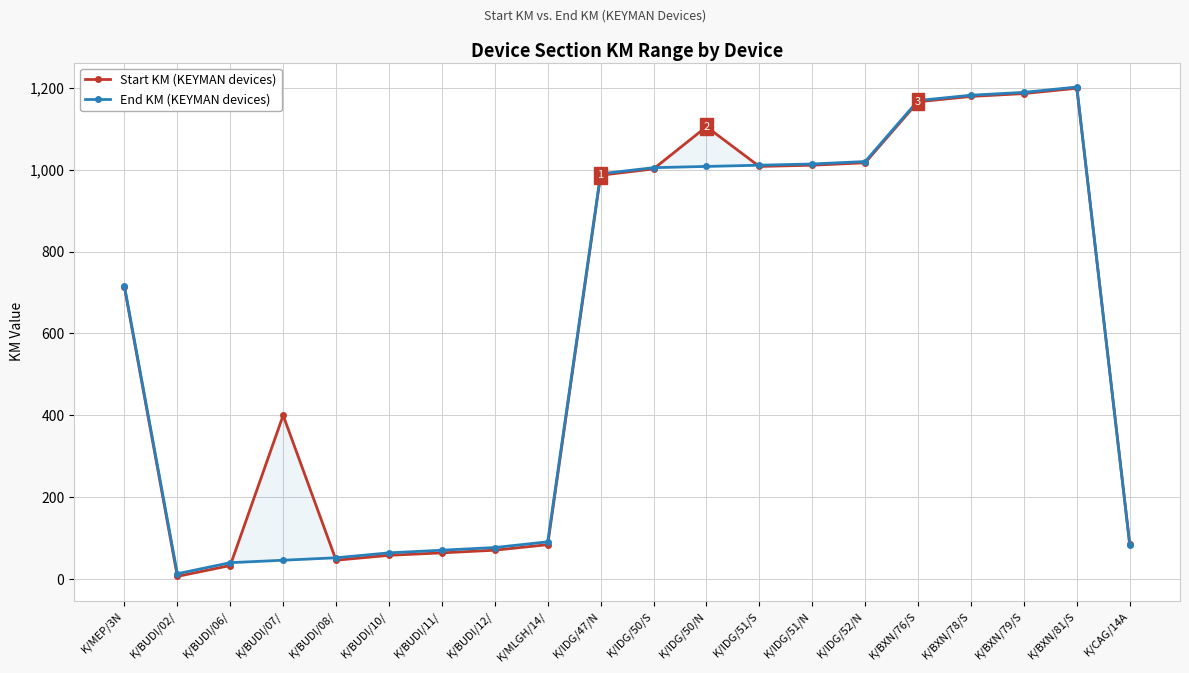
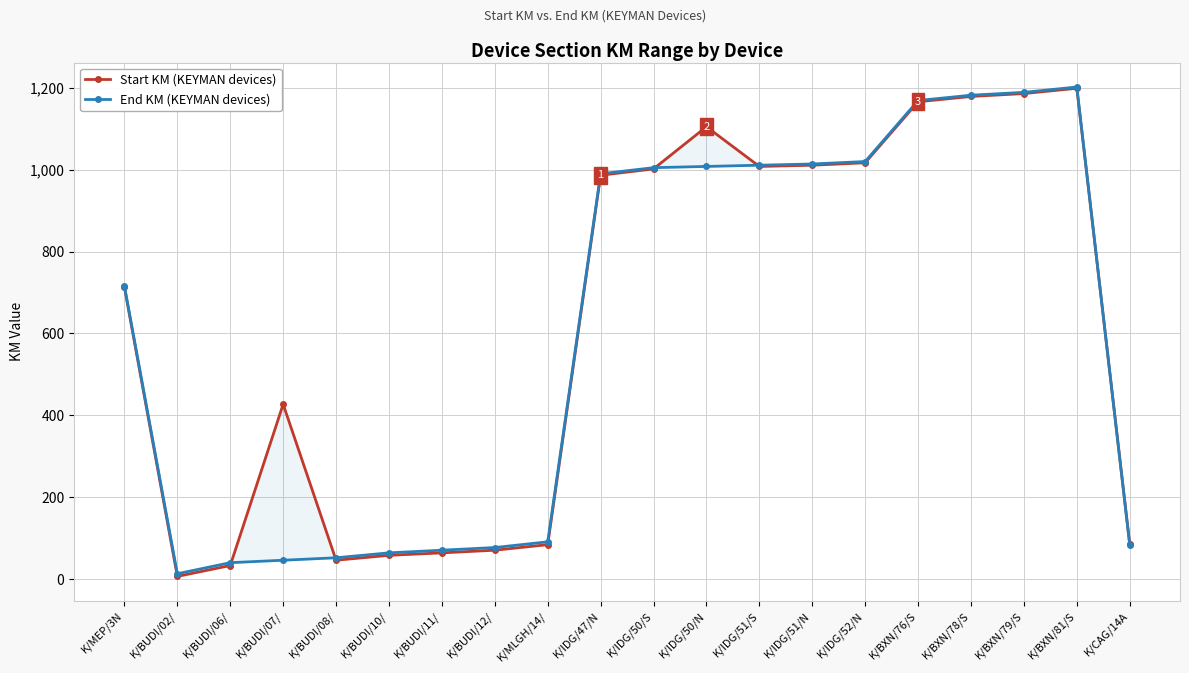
  {
    "Start KM (KEYMAN devices)": {
      "K/BUDI/02/": 10,
      "K/BUDI/06/": 30,
-     "K/BUDI/07/": 400,
+     "K/BUDI/07/": 430,
      "K/BUDI/11/": 60,
      "K/BUDI/12/": 70,
      "K/MLGH/14/": 80
    }
  }
